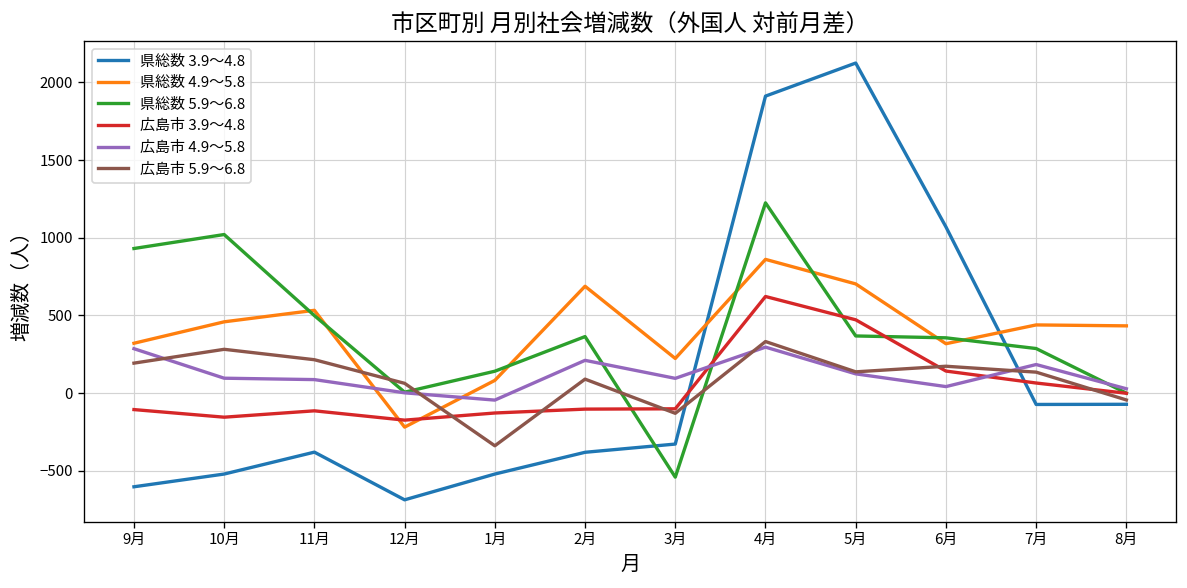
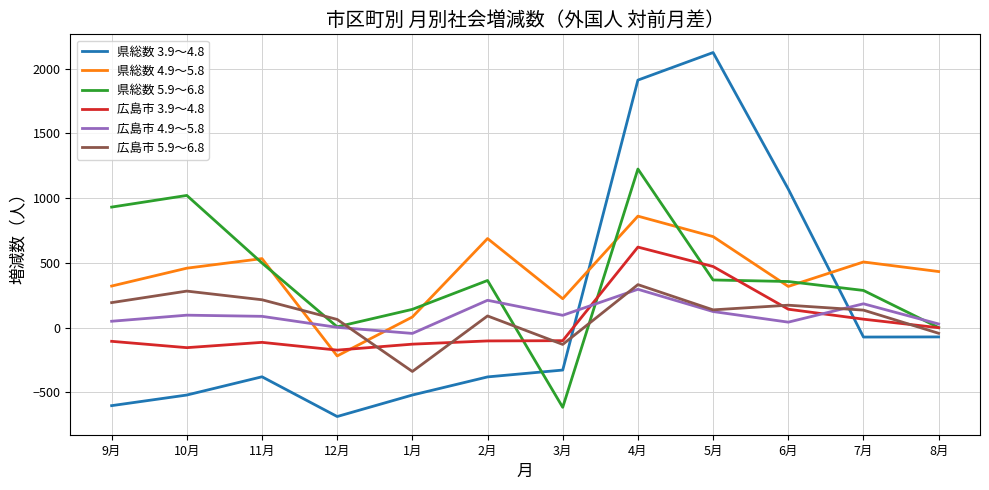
  {
    "県総数 3.9～4.8": {
      "9月": -600,
      "10月": -520,
      "11月": -380,
      "12月": -690,
      "1月": -520,
      "2月": -380,
      "3月": -330,
      "4月": 1910,
      "5月": 2130,
      "6月": 1070,
      "7月": -70,
      "8月": -70
    },
    "県総数 4.9～5.8": {
      "9月": 320,
      "10月": 460,
      "11月": 530,
      "12月": -220,
      "1月": 80,
      "2月": 690,
      "3月": 220,
      "4月": 860,
      "5月": 700,
      "6月": 320,
-     "7月": 440,
+     "7月": 510,
      "8月": 430
    },
    "県総数 5.9～6.8": {
      "9月": 930,
      "10月": 1020,
      "11月": 500,
      "1月": 140,
      "2月": 360,
-     "3月": -540,
+     "3月": -620,
      "4月": 1230,
      "5月": 370,
      "6月": 360,
      "7月": 290
    },
    "広島市 3.9～4.8": {
      "9月": -110,
      "10月": -160,
      "11月": -110,
      "12月": -170,
      "1月": -130,
      "2月": -100,
      "3月": -100,
      "4月": 620,
      "5月": 470,
      "6月": 140,
      "7月": 70
    },
    "広島市 4.9～5.8": {
-     "9月": 290,
+     "9月": 50,
      "10月": 100,
      "11月": 90,
      "1月": -50,
      "2月": 210,
      "3月": 100,
      "4月": 300,
      "6月": 40,
      "7月": 180,
      "8月": 30
    },
    "広島市 5.9～6.8": {
      "9月": 190,
      "10月": 280,
      "11月": 220,
      "12月": 60,
      "1月": -340,
      "2月": 90,
      "3月": -130,
      "4月": 330,
      "6月": 170,
      "7月": 140,
      "8月": -40
    }
  }
